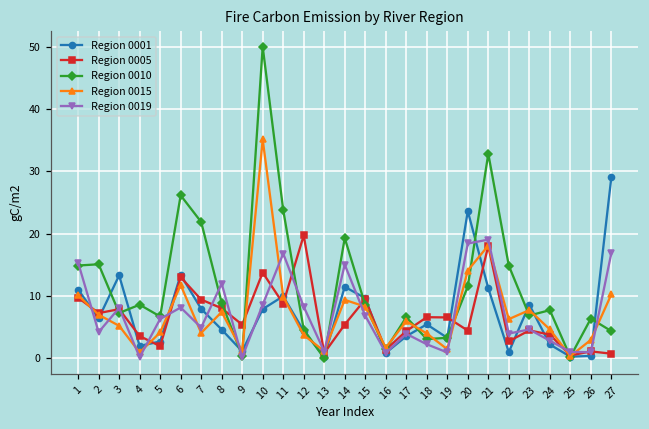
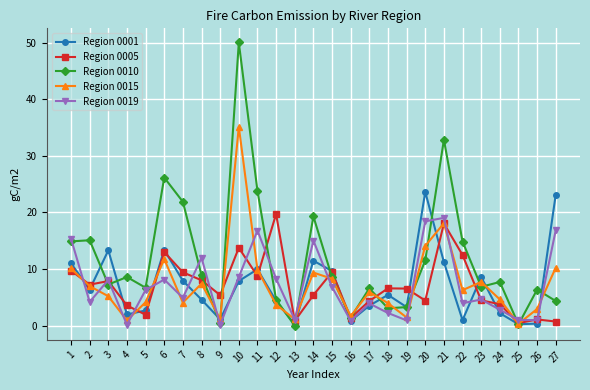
  {
    "Region 0001": {
      "1": 11,
      "2": 6,
      "3": 13,
      "4": 2,
      "5": 3,
      "7": 8,
      "8": 5,
      "10": 8,
      "14": 11,
      "18": 5,
      "20": 24,
      "21": 11,
      "22": 1,
      "23": 9,
      "24": 2,
      "26": 0,
-     "27": 29
+     "27": 23
    },
    "Region 0005": {
      "4": 4,
      "5": 2,
      "7": 9,
      "8": 8,
      "9": 5,
      "10": 14,
      "11": 9,
      "12": 20,
      "14": 5,
      "18": 7,
      "19": 7,
      "20": 4,
-     "22": 3,
+     "22": 12,
      "24": 4,
      "27": 1
    },
    "Region 0010": {
      "1": 15,
      "2": 15,
      "3": 7,
      "4": 9,
      "6": 26,
      "7": 22,
      "8": 9,
      "10": 50,
      "11": 24,
      "14": 19,
      "17": 7,
      "18": 3,
      "20": 12,
      "21": 33,
      "22": 15,
      "23": 7,
      "24": 8,
      "26": 6,
      "27": 4
    },
    "Region 0015": {
      "3": 5,
      "4": 1,
      "5": 4,
      "6": 12,
      "7": 4,
      "8": 7,
      "10": 35,
      "12": 4,
      "14": 9,
      "17": 6,
      "18": 4,
      "19": 1,
      "20": 14,
      "22": 6,
      "23": 8,
      "24": 5,
      "26": 3,
      "27": 10
    },
    "Region 0019": {
      "1": 15,
      "2": 4,
      "4": 0,
      "6": 8,
      "7": 5,
      "8": 12,
      "10": 9,
      "11": 17,
      "12": 8,
      "14": 15,
      "15": 7,
      "18": 2,
      "19": 1,
      "20": 18,
      "21": 19,
      "22": 4,
      "24": 3,
      "25": 1,
      "27": 17
    }
  }
